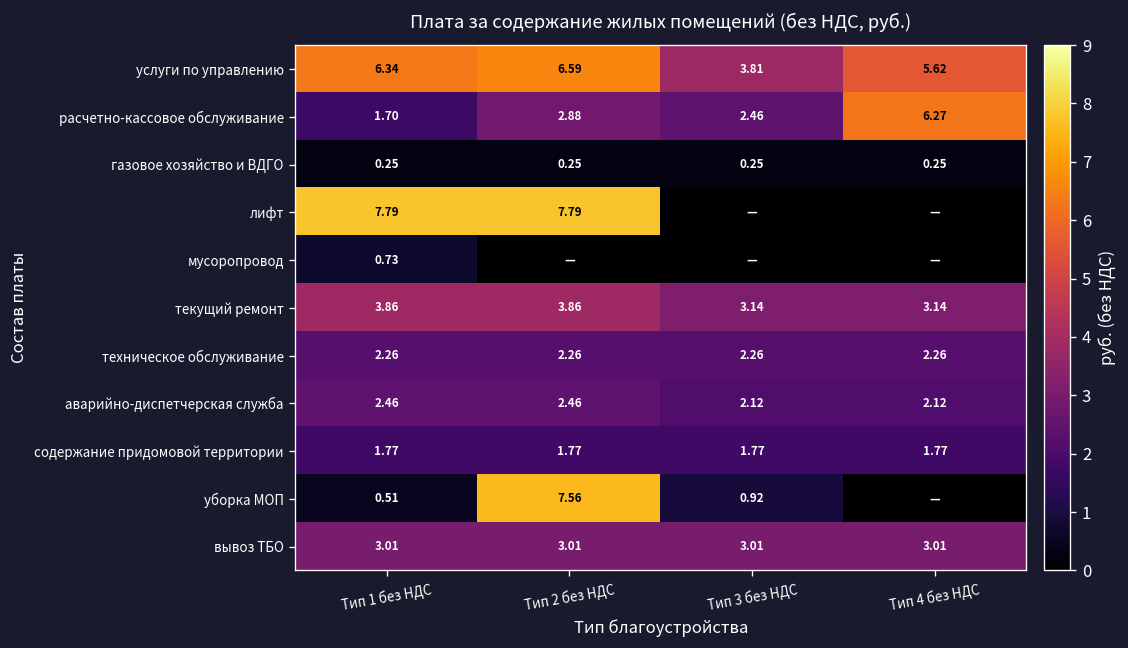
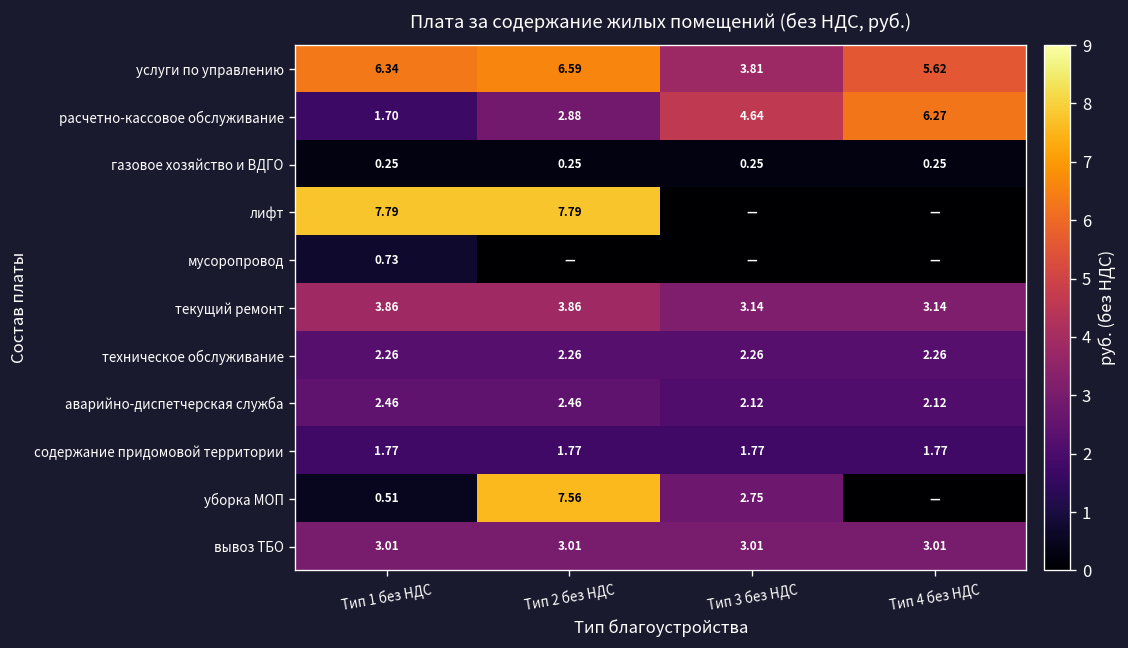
  {
    "услуги по управлению": {
      "Тип 1 без НДС": 6.34,
      "Тип 2 без НДС": 6.59,
      "Тип 3 без НДС": 3.81,
      "Тип 4 без НДС": 5.62
    },
    "расчетно-кассовое обслуживание": {
      "Тип 1 без НДС": 1.70,
      "Тип 2 без НДС": 2.88,
-     "Тип 3 без НДС": 2.46,
+     "Тип 3 без НДС": 4.64,
      "Тип 4 без НДС": 6.27
    },
    "газовое хозяйство и ВДГО": {
      "Тип 1 без НДС": 0.25,
      "Тип 2 без НДС": 0.25,
      "Тип 3 без НДС": 0.25,
      "Тип 4 без НДС": 0.25
    },
    "лифт": {
      "Тип 1 без НДС": 7.79,
      "Тип 2 без НДС": 7.79
    },
    "мусоропровод": {
      "Тип 1 без НДС": 0.73
    },
    "текущий ремонт": {
      "Тип 1 без НДС": 3.86,
      "Тип 2 без НДС": 3.86,
      "Тип 3 без НДС": 3.14,
      "Тип 4 без НДС": 3.14
    },
    "техническое обслуживание": {
      "Тип 1 без НДС": 2.26,
      "Тип 2 без НДС": 2.26,
      "Тип 3 без НДС": 2.26,
      "Тип 4 без НДС": 2.26
    },
    "аварийно-диспетчерская служба": {
      "Тип 1 без НДС": 2.46,
      "Тип 2 без НДС": 2.46,
      "Тип 3 без НДС": 2.12,
      "Тип 4 без НДС": 2.12
    },
    "содержание придомовой территории": {
      "Тип 1 без НДС": 1.77,
      "Тип 2 без НДС": 1.77,
      "Тип 3 без НДС": 1.77,
      "Тип 4 без НДС": 1.77
    },
    "уборка МОП": {
      "Тип 1 без НДС": 0.51,
      "Тип 2 без НДС": 7.56,
-     "Тип 3 без НДС": 0.92
+     "Тип 3 без НДС": 2.75
    },
    "вывоз ТБО": {
      "Тип 1 без НДС": 3.01,
      "Тип 2 без НДС": 3.01,
      "Тип 3 без НДС": 3.01,
      "Тип 4 без НДС": 3.01
    }
  }
